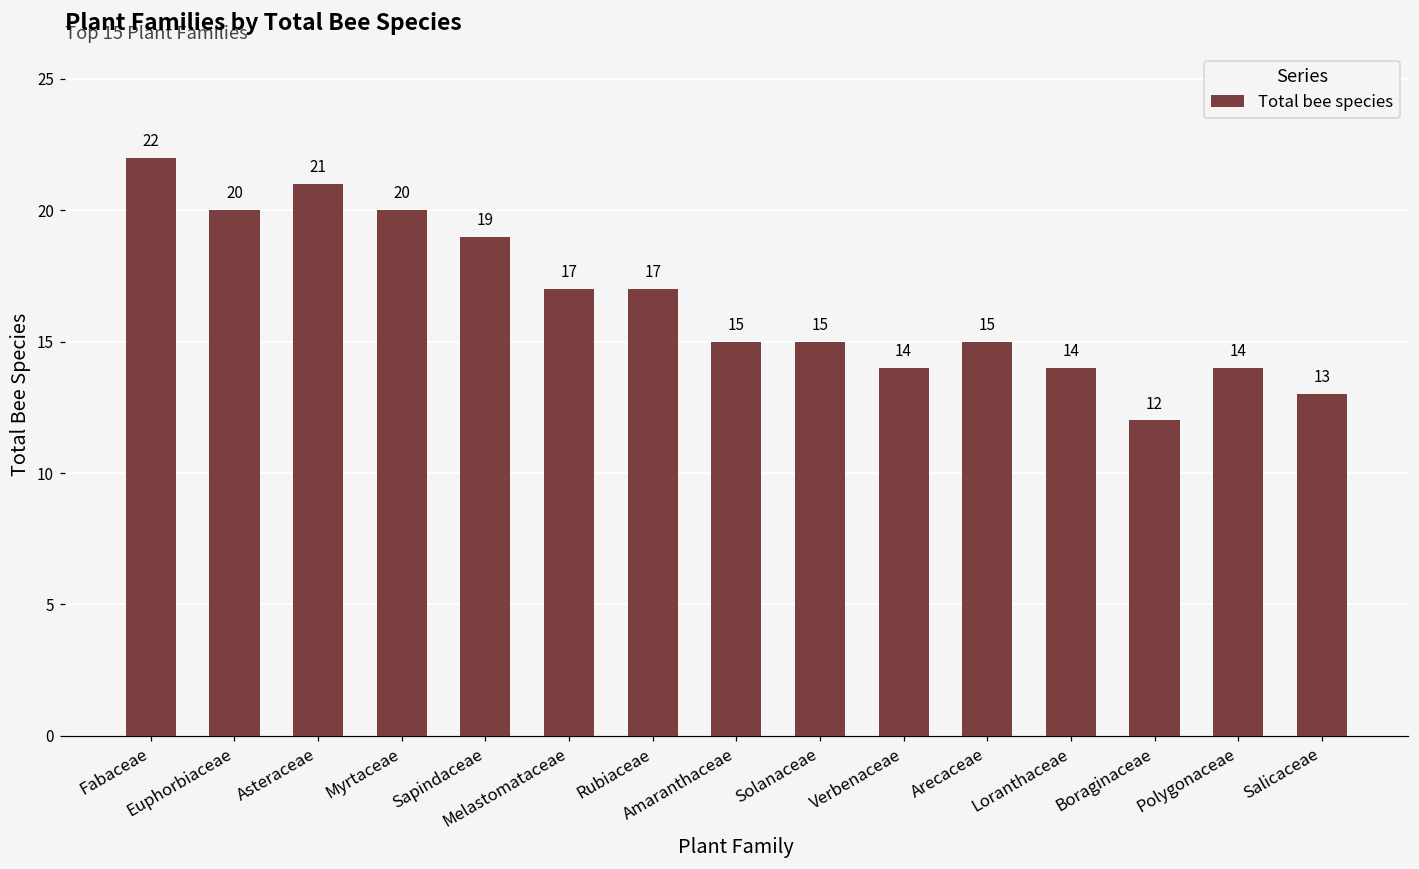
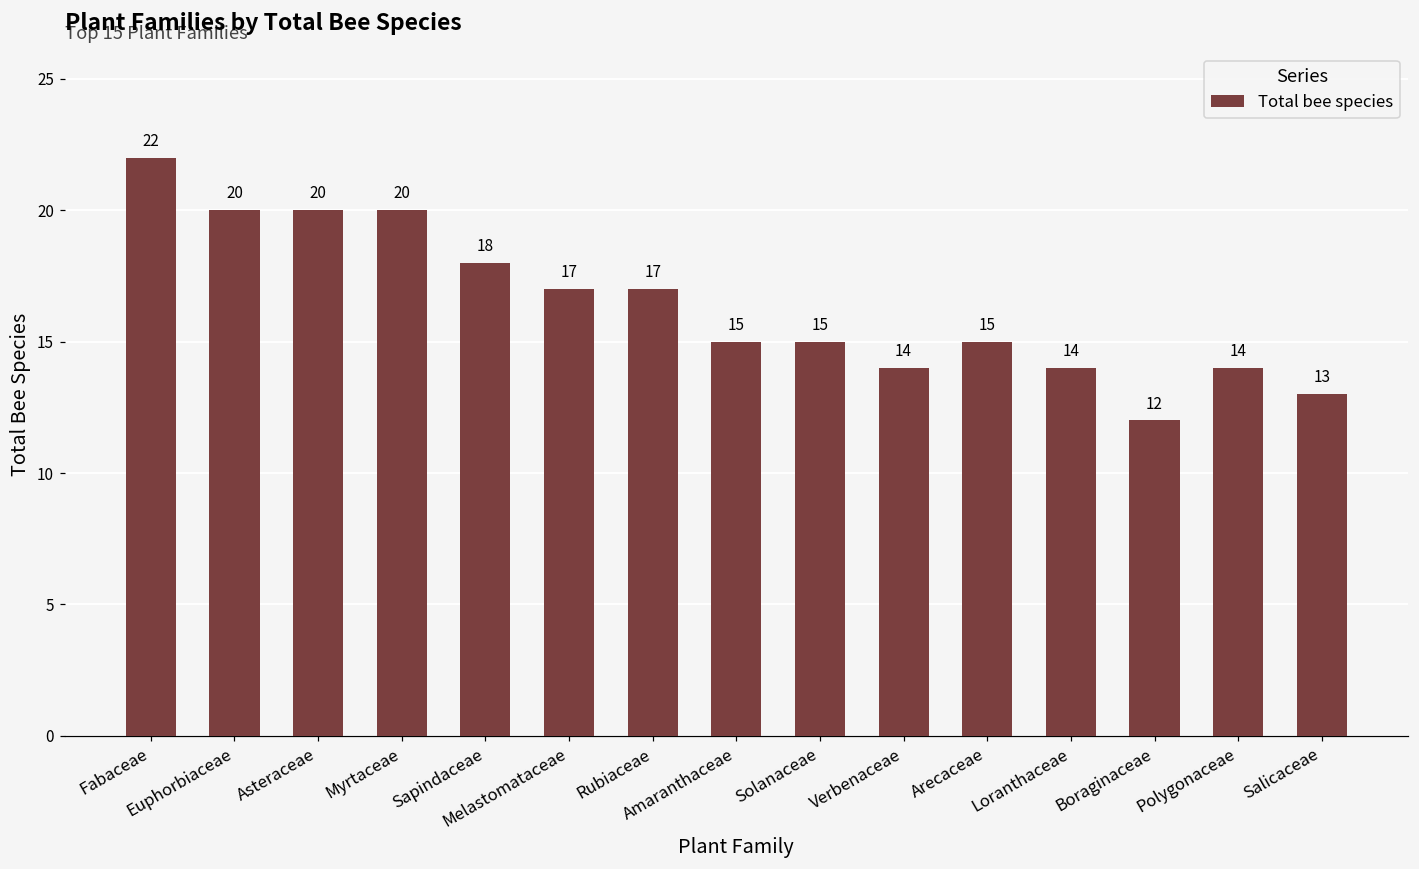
  {
    "Fabaceae": 22,
    "Euphorbiaceae": 20,
-   "Asteraceae": 21,
+   "Asteraceae": 20,
    "Myrtaceae": 20,
-   "Sapindaceae": 19,
+   "Sapindaceae": 18,
    "Melastomataceae": 17,
    "Rubiaceae": 17,
    "Amaranthaceae": 15,
    "Solanaceae": 15,
    "Verbenaceae": 14,
    "Arecaceae": 15,
    "Loranthaceae": 14,
    "Boraginaceae": 12,
    "Polygonaceae": 14,
    "Salicaceae": 13
  }
